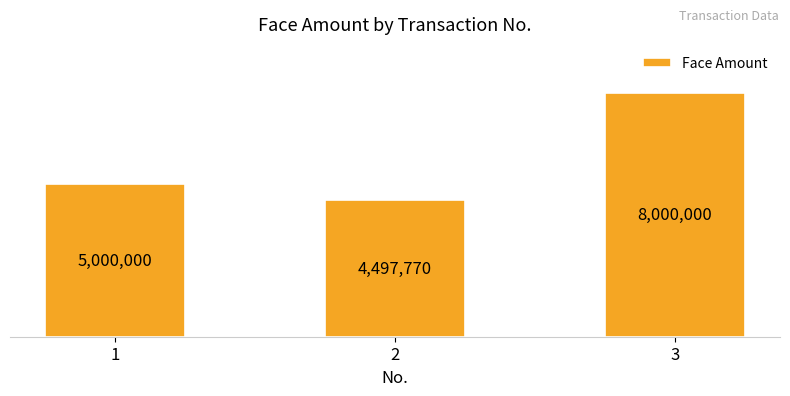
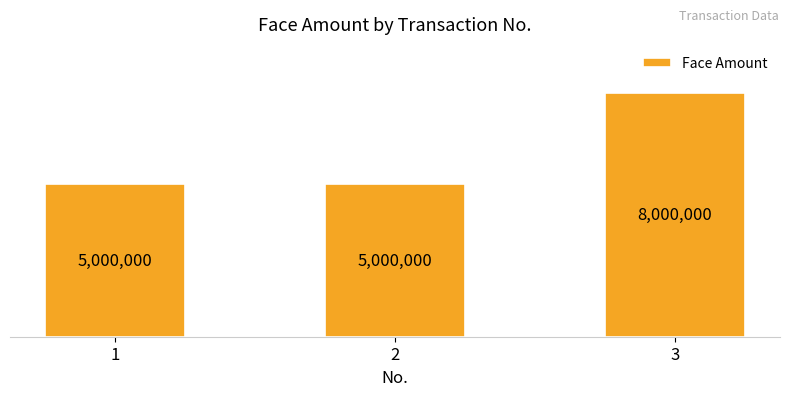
  {
    "1": "5,000,000",
-   "2": "4,497,770",
+   "2": "5,000,000",
    "3": "8,000,000"
  }
